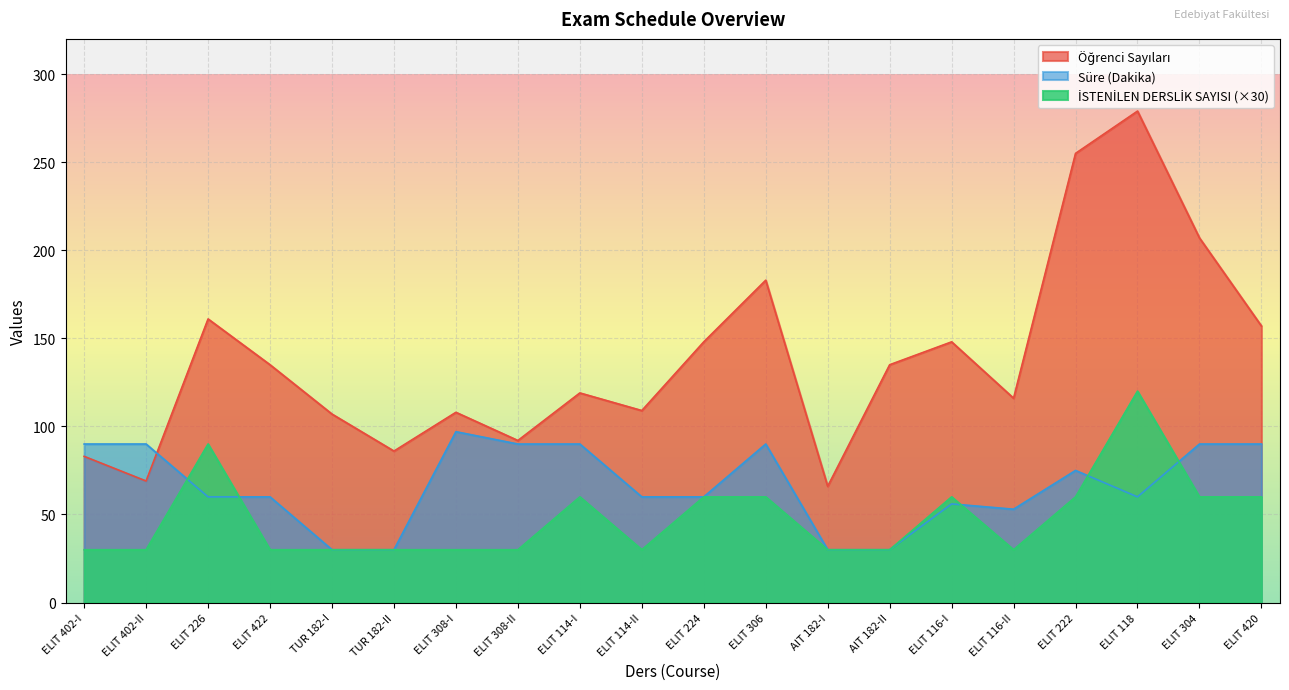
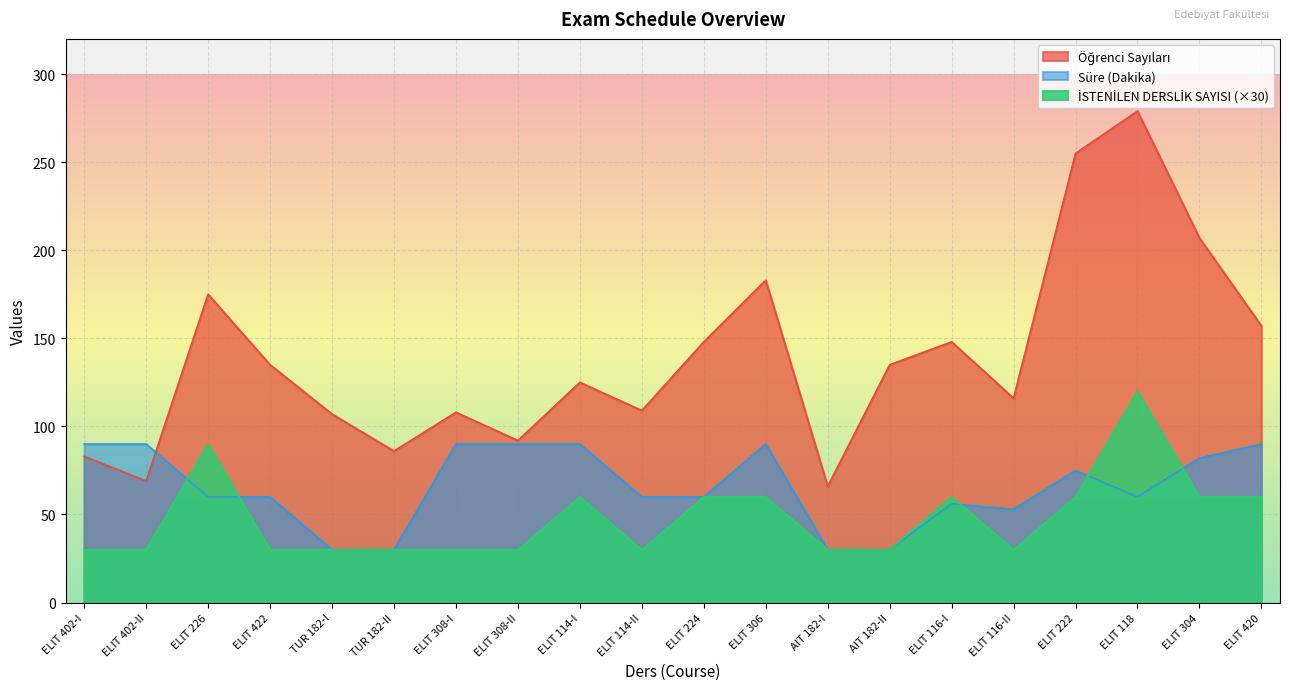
  {
    "Öğrenci Sayıları": {
      "ELIT 402-I": 83,
      "ELIT 402-II": 69,
-     "ELIT 226": 161,
+     "ELIT 226": 175,
      "ELIT 422": 135,
      "TUR 182-I": 107,
      "TUR 182-II": 86,
      "ELIT 308-I": 108,
      "ELIT 308-II": 92,
-     "ELIT 114-I": 119,
+     "ELIT 114-I": 125,
      "ELIT 114-II": 109,
      "ELIT 224": 148,
      "ELIT 306": 183,
      "AIT 182-I": 66,
      "AIT 182-II": 135,
      "ELIT 116-I": 148,
      "ELIT 116-II": 116,
      "ELIT 222": 255,
      "ELIT 118": 279,
      "ELIT 304": 207,
      "ELIT 420": 157
    },
    "Süre (Dakika)": {
      "ELIT 402-I": 90,
      "ELIT 402-II": 90,
      "ELIT 226": 60,
      "ELIT 422": 60,
-     "ELIT 308-I": 97,
+     "ELIT 308-I": 90,
      "ELIT 308-II": 90,
      "ELIT 114-I": 90,
      "ELIT 114-II": 60,
      "ELIT 306": 90,
      "ELIT 116-I": 56,
      "ELIT 116-II": 53,
      "ELIT 222": 75,
      "ELIT 118": 60,
-     "ELIT 304": 90,
+     "ELIT 304": 82,
      "ELIT 420": 90
    },
    "İSTENİLEN DERSLİK SAYISI (×30)": {
      "ELIT 402-I": 30,
      "ELIT 402-II": 30,
      "ELIT 226": 90,
      "ELIT 422": 30,
      "ELIT 308-I": 30,
      "ELIT 308-II": 30,
      "ELIT 114-I": 60,
      "ELIT 114-II": 30,
      "ELIT 306": 60,
      "ELIT 116-I": 60,
      "ELIT 116-II": 30,
      "ELIT 222": 60,
      "ELIT 118": 120,
      "ELIT 304": 60,
      "ELIT 420": 60
    }
  }
